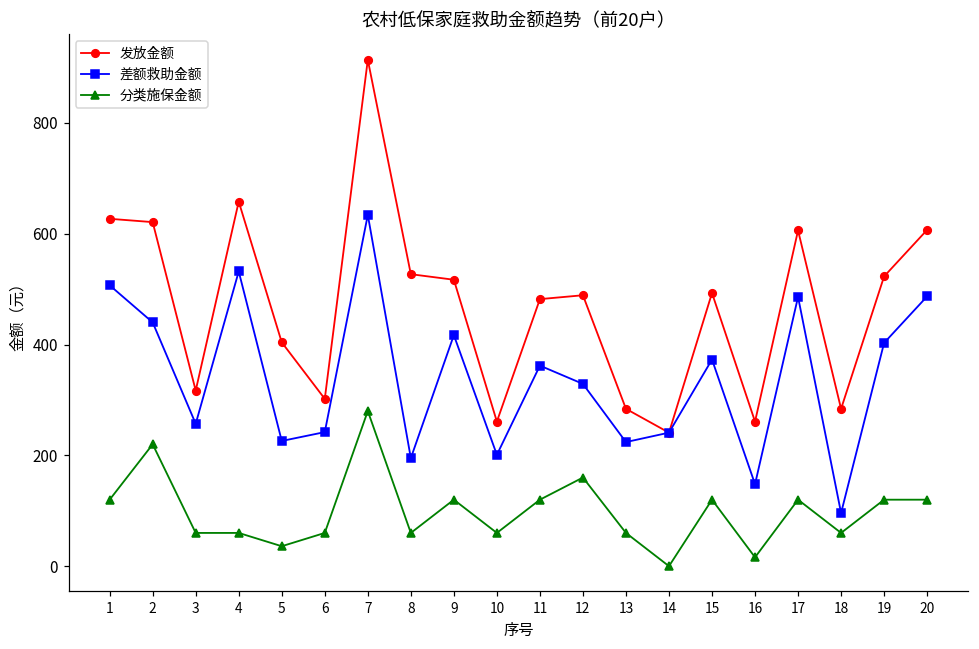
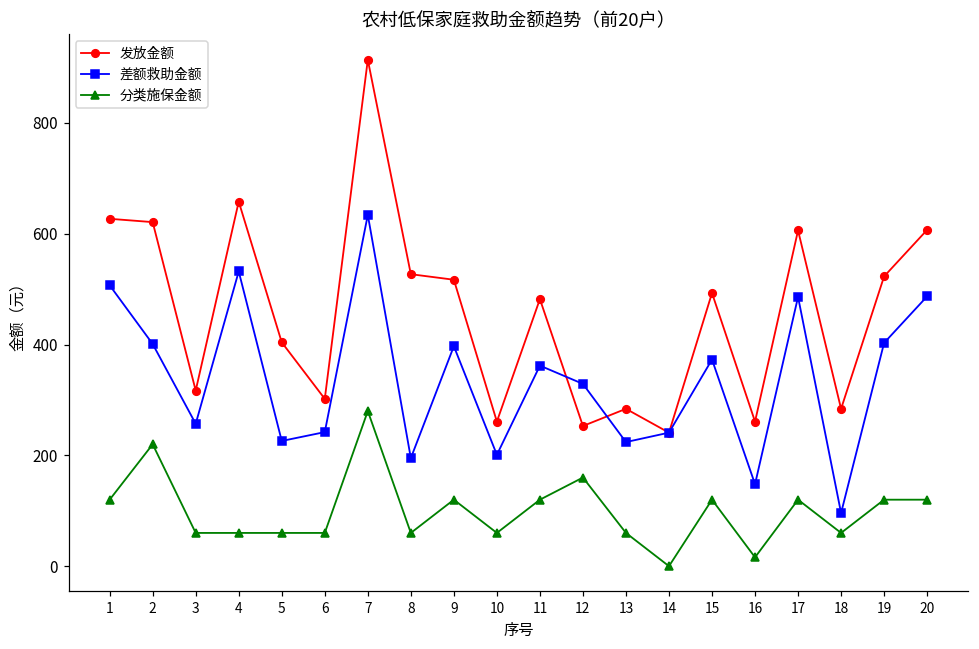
  {
    "发放金额": {
      "1": 630,
      "2": 620,
      "3": 320,
      "4": 660,
      "5": 400,
      "6": 300,
      "7": 910,
      "8": 530,
      "9": 520,
      "10": 260,
      "11": 480,
-     "12": 490,
+     "12": 250,
      "13": 280,
      "15": 490,
      "16": 260,
      "17": 610,
      "18": 280,
      "19": 520,
      "20": 610
    },
    "差额救助金额": {
      "1": 510,
-     "2": 440,
+     "2": 400,
      "3": 260,
      "4": 530,
      "5": 230,
      "6": 240,
      "7": 630,
      "8": 200,
-     "9": 420,
+     "9": 400,
      "10": 200,
      "11": 360,
      "12": 330,
      "13": 220,
      "15": 370,
      "16": 150,
      "17": 490,
      "18": 100,
      "19": 400,
      "20": 490
    },
    "分类施保金额": {
      "1": 120,
      "2": 220,
      "3": 60,
      "4": 60,
-     "5": 40,
+     "5": 60,
      "6": 60,
      "7": 280,
      "8": 60,
      "9": 120,
      "10": 60,
      "11": 120,
      "12": 160,
      "13": 60,
      "14": 0,
      "15": 120,
      "16": 20,
      "17": 120,
      "18": 60,
      "19": 120,
      "20": 120
    }
  }
